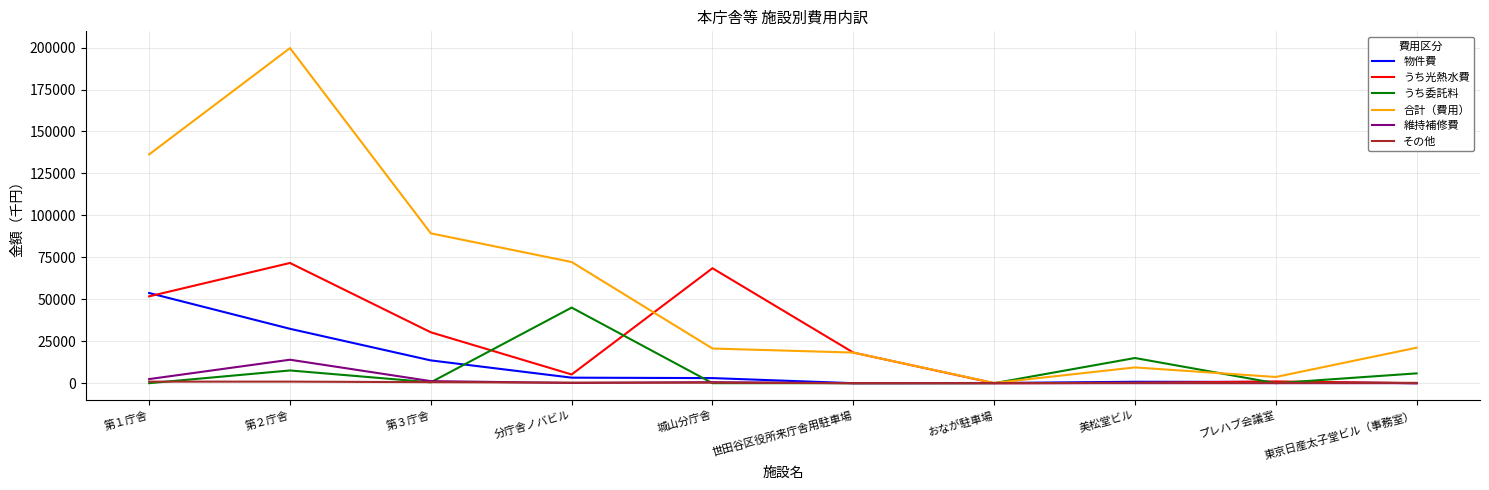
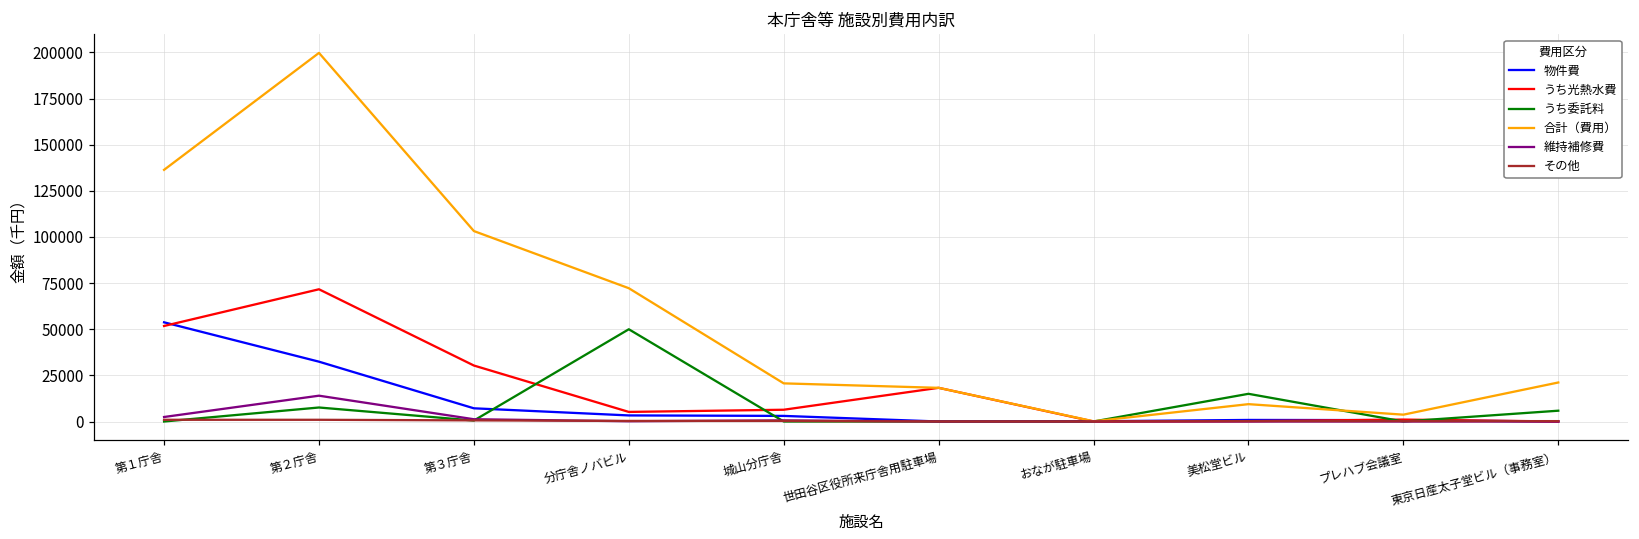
  {
    "物件費": {
      "第１庁舎": 54000,
      "第２庁舎": 32000,
-     "第３庁舎": 14000,
+     "第３庁舎": 7000,
      "分庁舎ノバビル": 3000,
      "城山分庁舎": 3000
    },
    "うち光熱水費": {
      "第１庁舎": 52000,
      "第２庁舎": 72000,
      "第３庁舎": 30000,
      "分庁舎ノバビル": 5000,
-     "城山分庁舎": 69000
+     "城山分庁舎": 6000
    },
    "うち委託料": {
      "第２庁舎": 8000,
-     "分庁舎ノバビル": 45000,
+     "分庁舎ノバビル": 50000,
      "美松堂ビル": 15000,
      "東京日産太子堂ビル（事務室）": 6000
    },
    "合計（費用）": {
      "第１庁舎": 136000,
      "第２庁舎": 200000,
-     "第３庁舎": 89000,
+     "第３庁舎": 103000,
      "分庁舎ノバビル": 72000,
      "城山分庁舎": 21000,
      "美松堂ビル": 9000,
      "プレハブ会議室": 4000,
      "東京日産太子堂ビル（事務室）": 21000
    },
    "維持補修費": {
      "第２庁舎": 14000
    },
    "その他": {
      "第２庁舎": 1000
    }
  }
